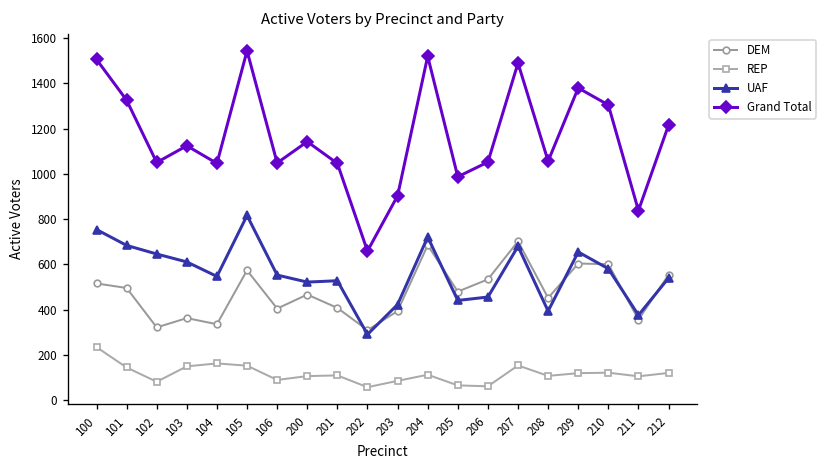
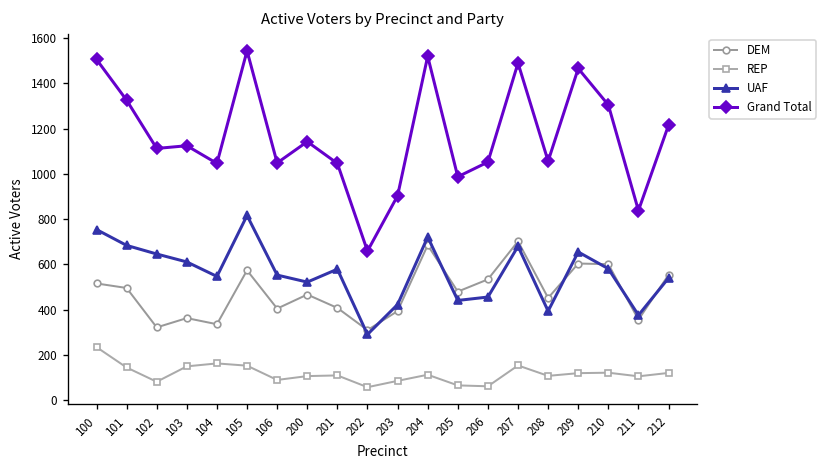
  {
    "UAF": {
      "100": 750,
      "101": 680,
      "102": 650,
      "103": 610,
      "104": 550,
      "105": 820,
      "106": 550,
      "200": 520,
-     "201": 530,
+     "201": 580,
      "202": 290,
      "203": 420,
      "204": 720,
      "205": 440,
      "206": 460,
      "207": 680,
      "208": 390,
      "209": 660,
      "210": 580,
      "211": 380,
      "212": 540
    },
    "Grand Total": {
      "100": 1510,
      "101": 1330,
-     "102": 1050,
+     "102": 1110,
      "103": 1120,
      "104": 1050,
      "105": 1540,
      "106": 1050,
      "200": 1140,
      "201": 1050,
      "202": 660,
      "203": 900,
      "204": 1520,
      "205": 990,
      "206": 1050,
      "207": 1490,
      "208": 1060,
-     "209": 1380,
+     "209": 1470,
      "210": 1300,
      "211": 840,
      "212": 1220
    }
  }
